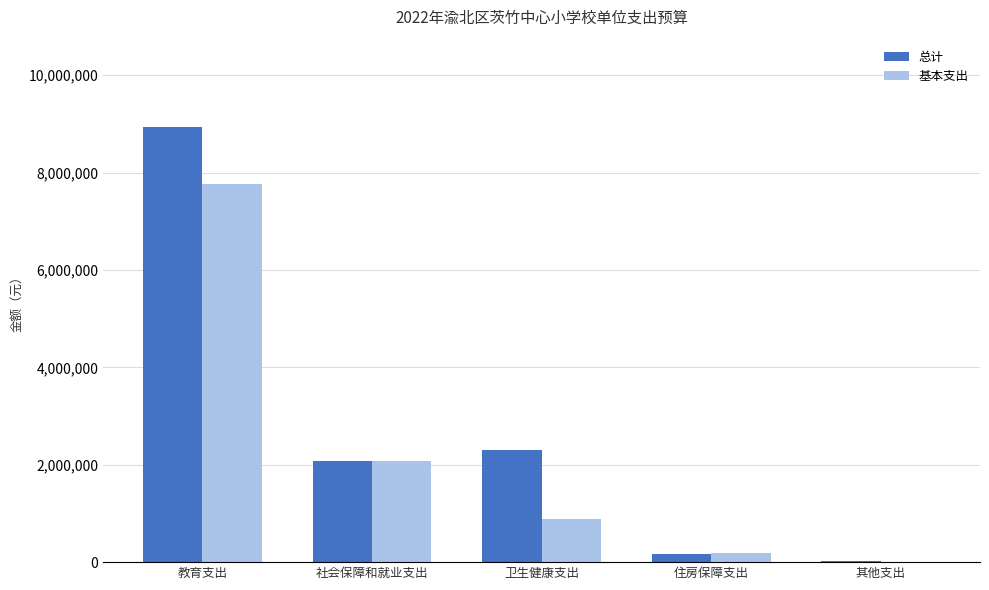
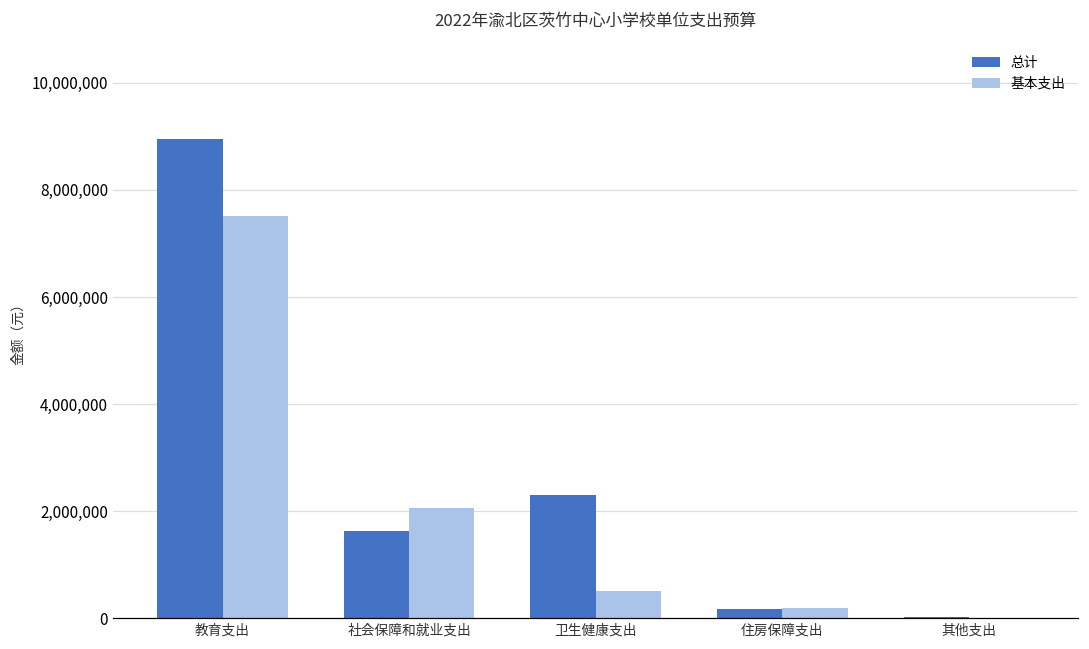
  {
    "总计": {
      "教育支出": "8,900,000",
-     "社会保障和就业支出": "2,100,000",
+     "社会保障和就业支出": "1,600,000",
      "卫生健康支出": "2,300,000",
      "住房保障支出": "200,000"
    },
    "基本支出": {
-     "教育支出": "7,800,000",
+     "教育支出": "7,500,000",
      "社会保障和就业支出": "2,100,000",
-     "卫生健康支出": "900,000",
+     "卫生健康支出": "500,000",
      "住房保障支出": "200,000",
      "其他支出": "0"
    }
  }
